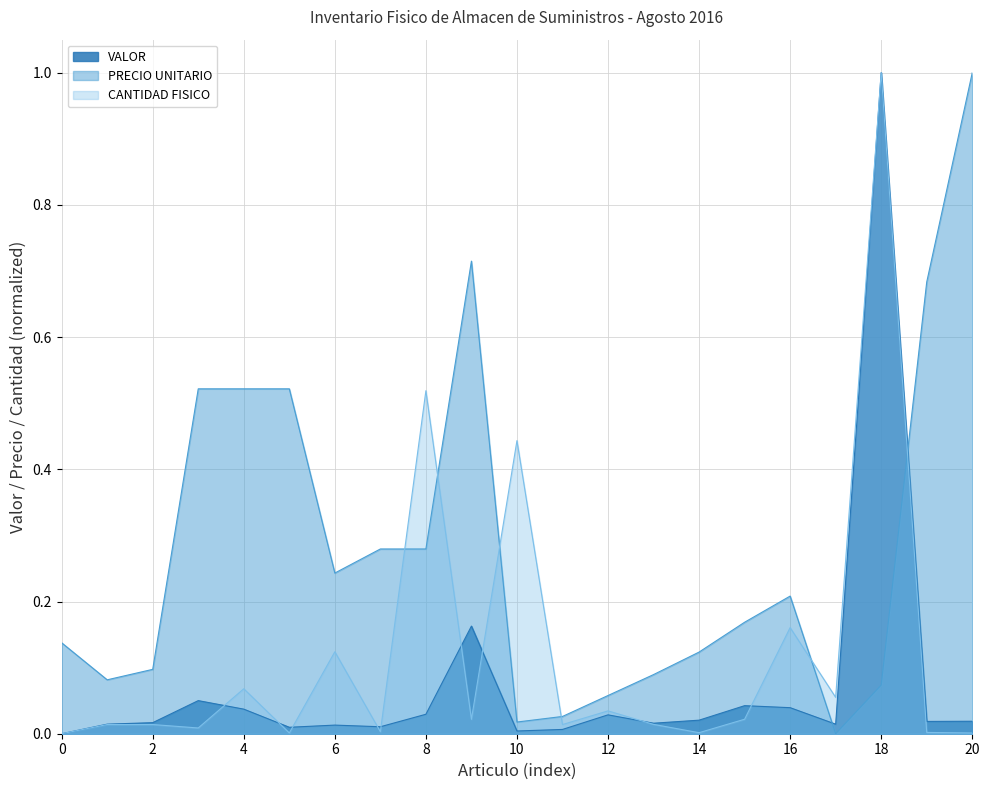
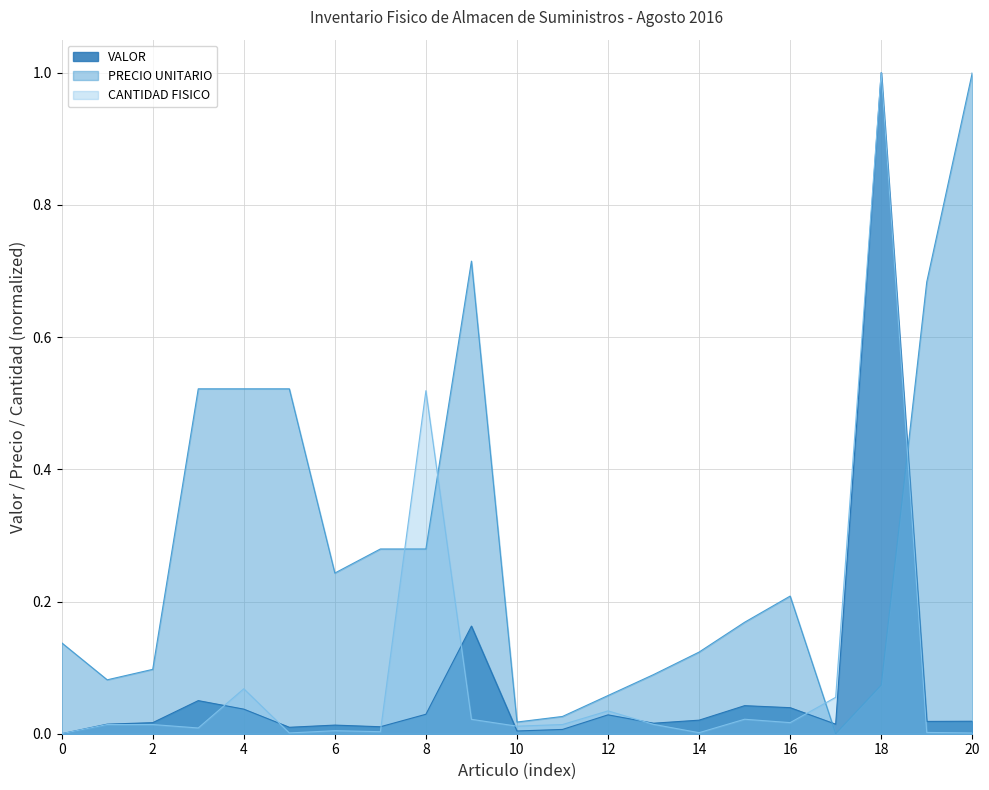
  {
    "CANTIDAD FISICO": {
      "4": 0.07,
-     "6": 0.12,
+     "6": 0.00,
      "8": 0.52,
-     "10": 0.44,
+     "10": 0.01,
      "12": 0.03,
      "14": 0.00,
-     "16": 0.16,
+     "16": 0.02,
      "20": 0.00
    }
  }
